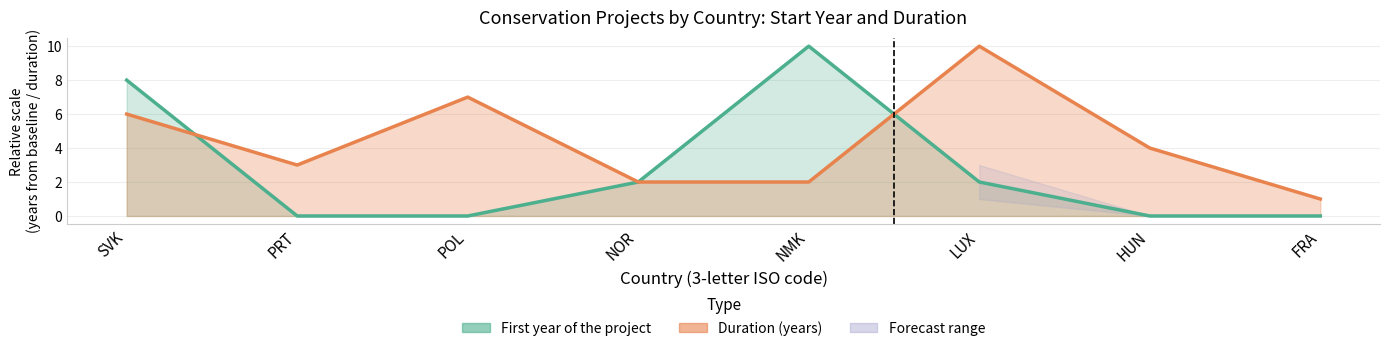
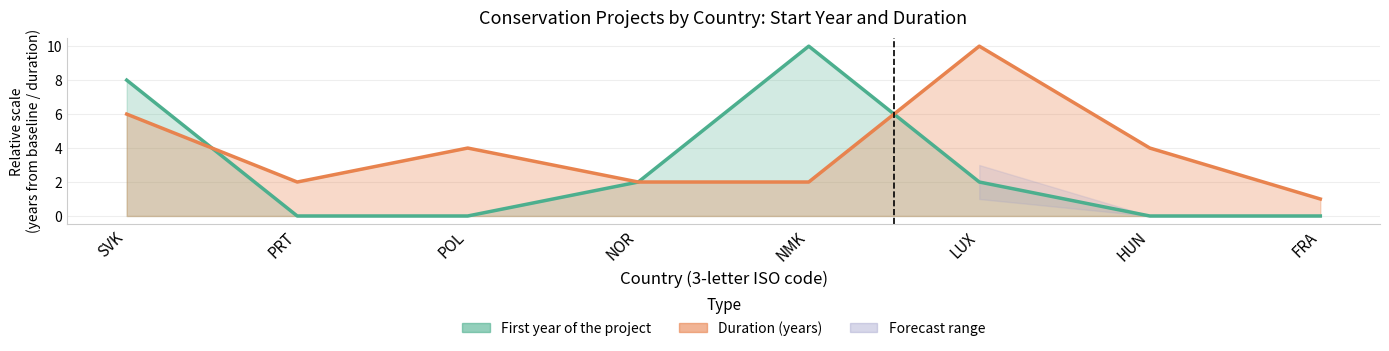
  {
    "Duration (years)": {
      "SVK": 6,
-     "PRT": 3,
-     "POL": 7,
+     "PRT": 2,
+     "POL": 4,
      "NMK": 2,
      "LUX": 10,
      "HUN": 4,
      "FRA": 1
    }
  }
